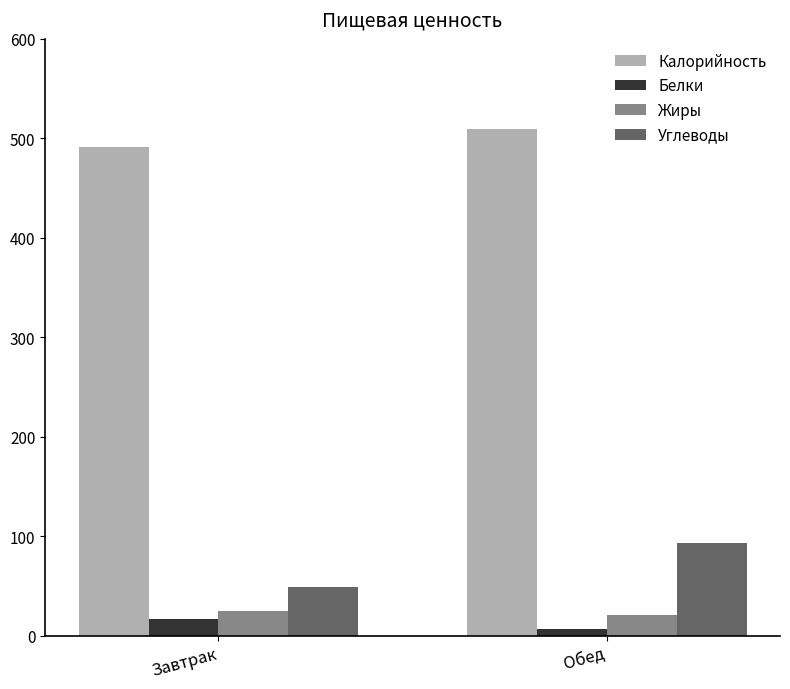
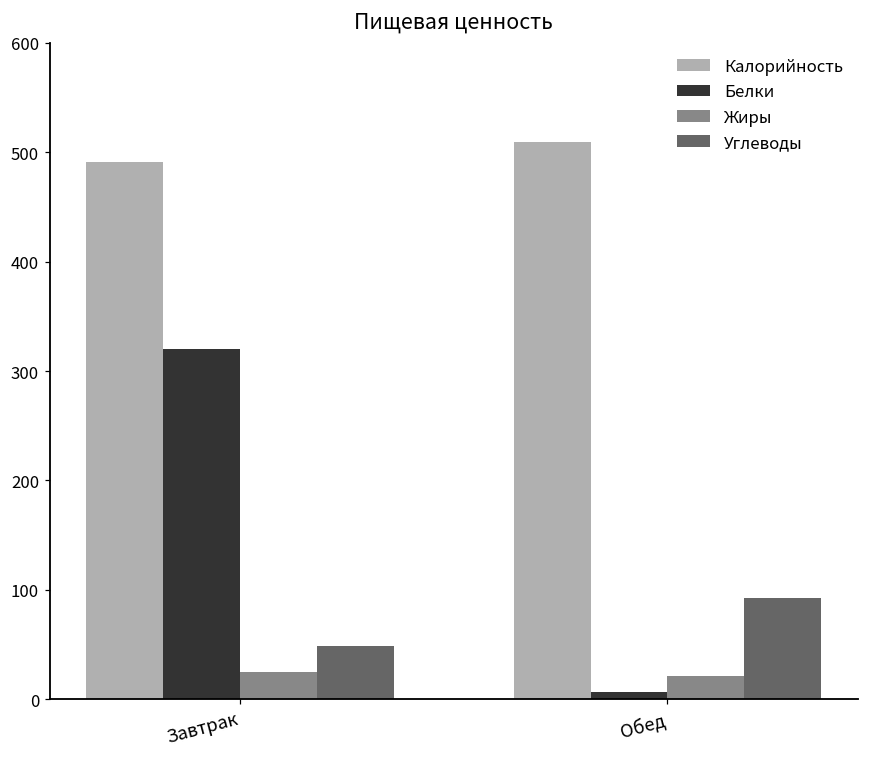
  {
    "Калорийность": {
      "Завтрак": 490,
      "Обед": 510
    },
    "Белки": {
-     "Завтрак": 20,
+     "Завтрак": 320,
      "Обед": 10
    }
  }
